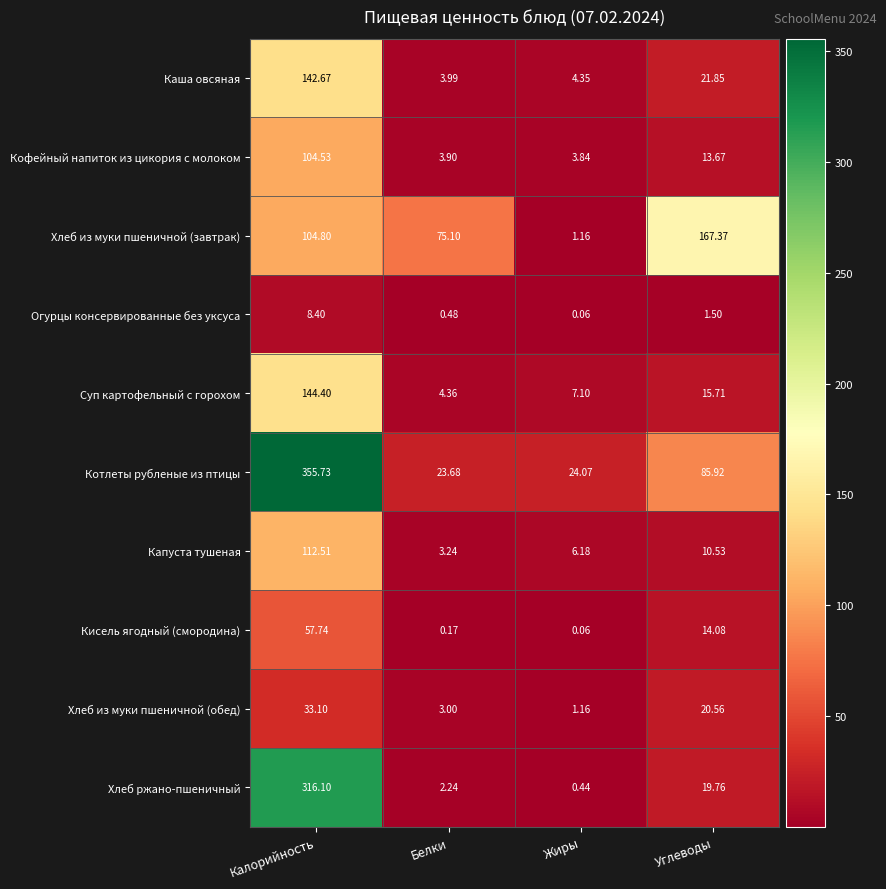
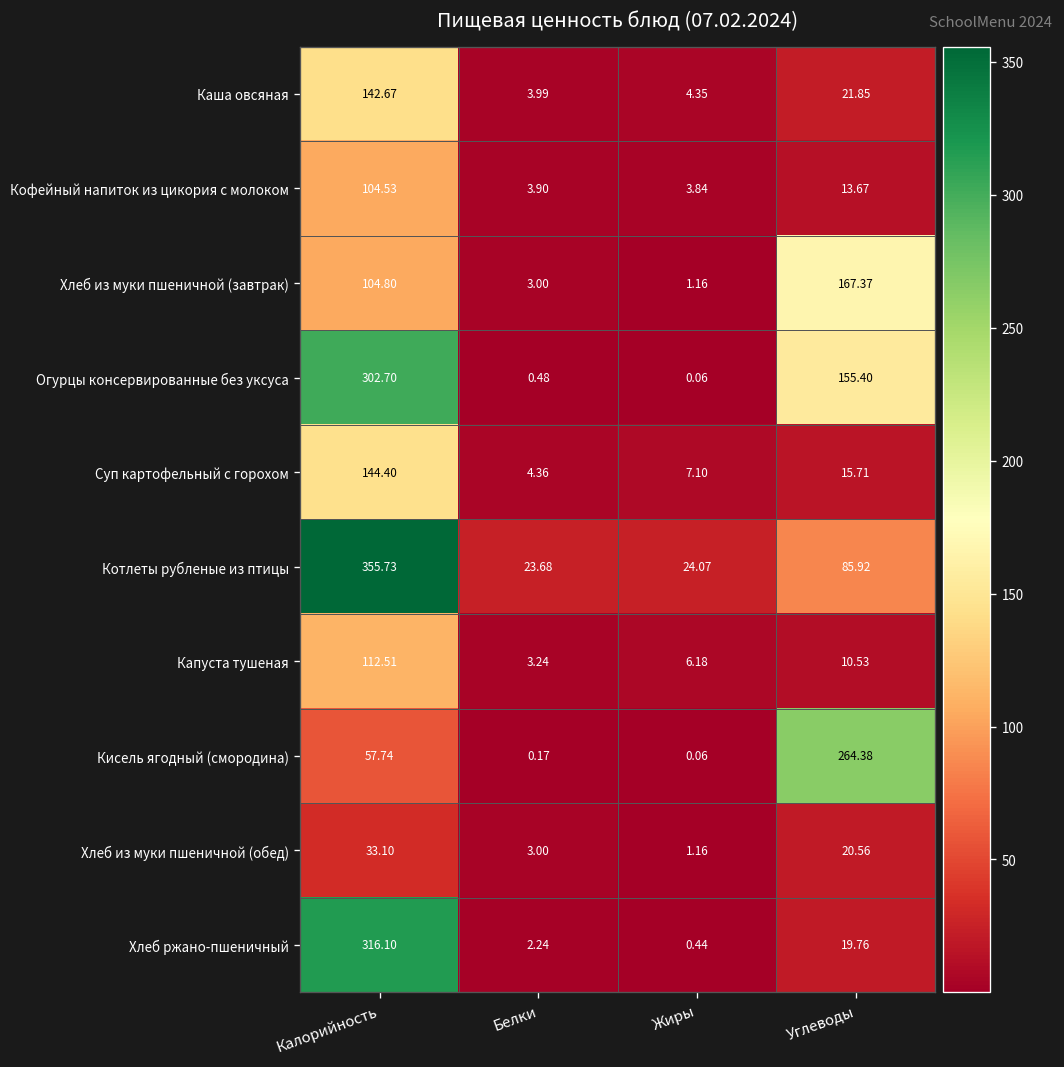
  {
    "Каша овсяная": {
      "Калорийность": 142.67,
      "Белки": 3.99,
      "Жиры": 4.35,
      "Углеводы": 21.85
    },
    "Кофейный напиток из цикория с молоком": {
      "Калорийность": 104.53,
      "Белки": 3.90,
      "Жиры": 3.84,
      "Углеводы": 13.67
    },
    "Хлеб из муки пшеничной (завтрак)": {
      "Калорийность": 104.80,
-     "Белки": 75.10,
+     "Белки": 3.00,
      "Жиры": 1.16,
      "Углеводы": 167.37
    },
    "Огурцы консервированные без уксуса": {
-     "Калорийность": 8.40,
+     "Калорийность": 302.70,
      "Белки": 0.48,
      "Жиры": 0.06,
-     "Углеводы": 1.50
+     "Углеводы": 155.40
    },
    "Суп картофельный с горохом": {
      "Калорийность": 144.40,
      "Белки": 4.36,
      "Жиры": 7.10,
      "Углеводы": 15.71
    },
    "Котлеты рубленые из птицы": {
      "Калорийность": 355.73,
      "Белки": 23.68,
      "Жиры": 24.07,
      "Углеводы": 85.92
    },
    "Капуста тушеная": {
      "Калорийность": 112.51,
      "Белки": 3.24,
      "Жиры": 6.18,
      "Углеводы": 10.53
    },
    "Кисель ягодный (смородина)": {
      "Калорийность": 57.74,
      "Белки": 0.17,
      "Жиры": 0.06,
-     "Углеводы": 14.08
+     "Углеводы": 264.38
    },
    "Хлеб из муки пшеничной (обед)": {
      "Калорийность": 33.10,
      "Белки": 3.00,
      "Жиры": 1.16,
      "Углеводы": 20.56
    },
    "Хлеб ржано-пшеничный": {
      "Калорийность": 316.10,
      "Белки": 2.24,
      "Жиры": 0.44,
      "Углеводы": 19.76
    }
  }
